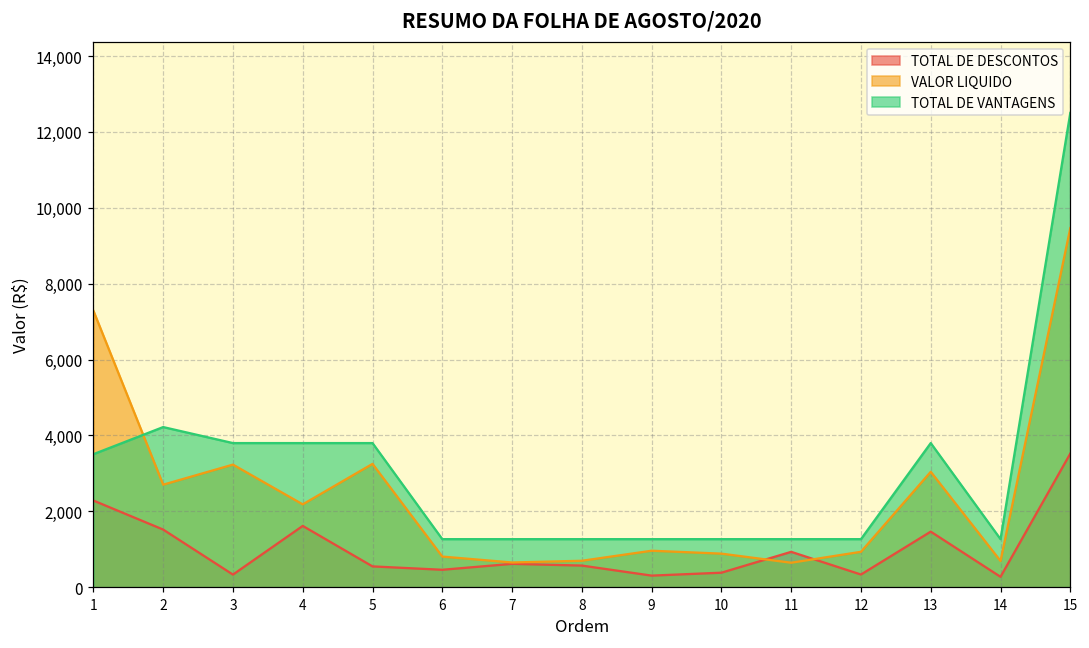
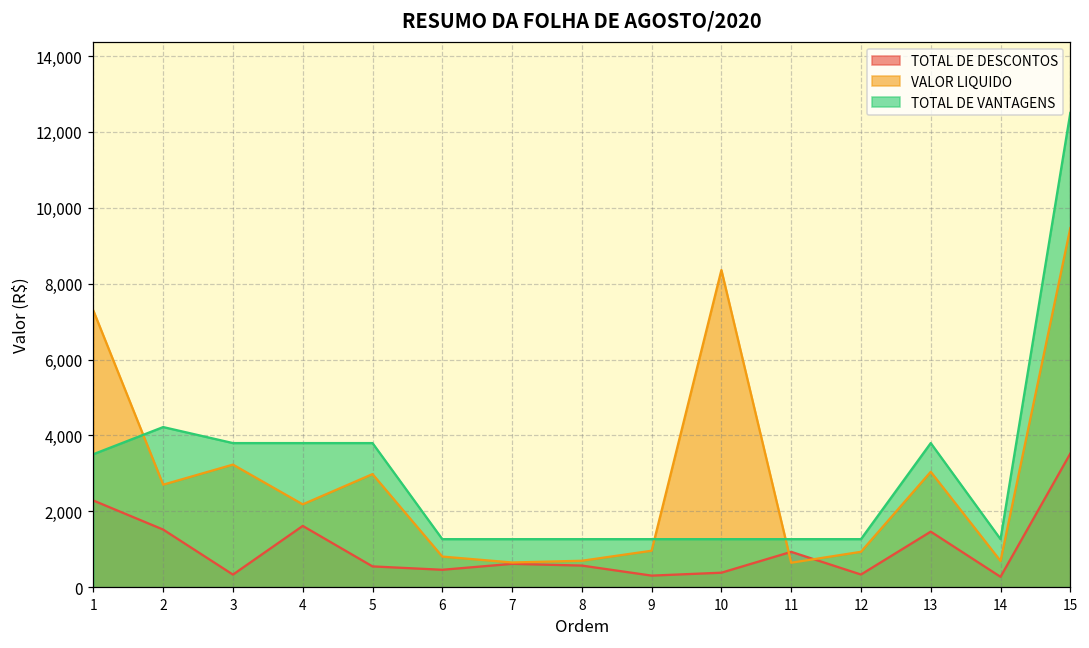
  {
    "TOTAL DE DESCONTOS": {
      "1": "2,300",
      "2": "1,500",
      "3": "300",
      "4": "1,600",
      "5": "500",
      "6": "500",
      "8": "600",
      "9": "300",
      "10": "400",
      "11": "900",
      "12": "300",
      "13": "1,500",
      "14": "300",
      "15": "3,500"
    },
    "VALOR LIQUIDO": {
      "1": "7,300",
      "2": "2,700",
      "3": "3,200",
      "4": "2,200",
-     "5": "3,200",
+     "5": "3,000",
      "6": "800",
      "8": "700",
      "9": "1,000",
-     "10": "900",
+     "10": "8,400",
      "11": "600",
      "12": "900",
      "13": "3,000",
      "14": "700",
      "15": "9,500"
    },
    "TOTAL DE VANTAGENS": {
      "1": "3,500",
      "2": "4,200",
      "3": "3,800",
      "4": "3,800",
      "5": "3,800",
      "6": "1,300",
      "7": "1,300",
      "8": "1,300",
      "9": "1,300",
      "10": "1,300",
      "11": "1,300",
      "12": "1,300",
      "13": "3,800",
      "14": "1,300",
      "15": "12,500"
    }
  }
